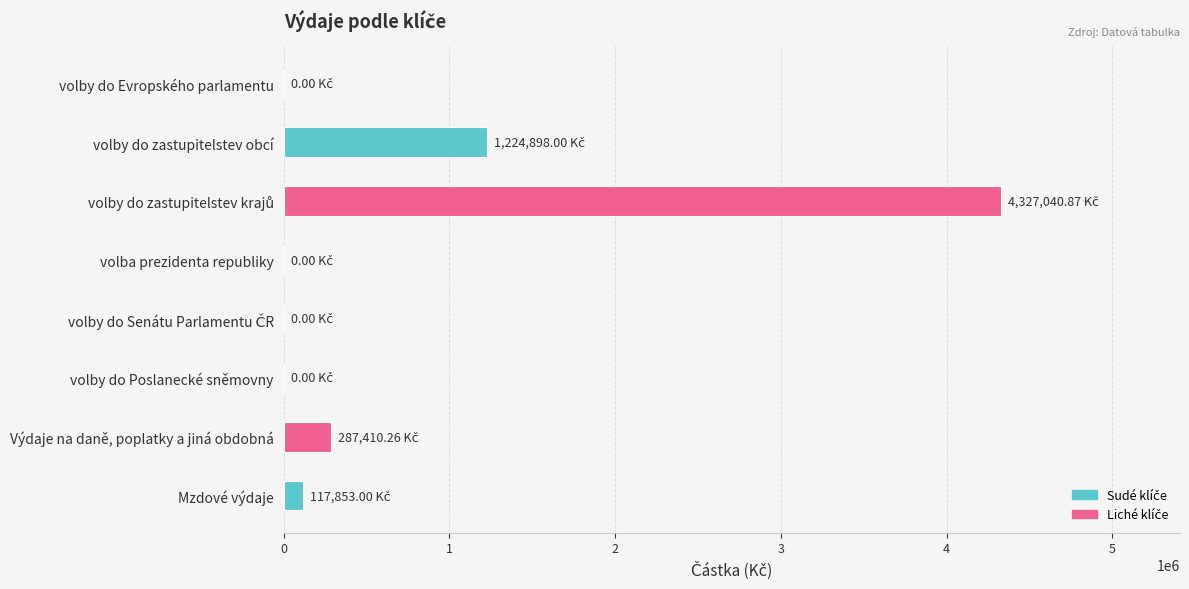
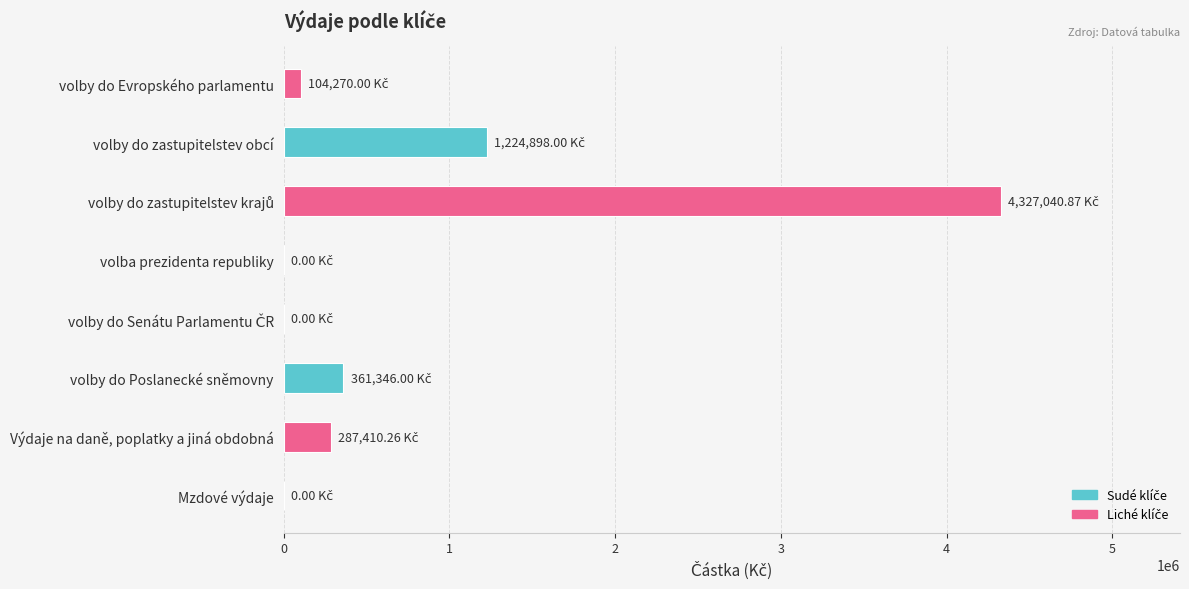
  {
-   "volby do Evropského parlamentu": "0.00",
+   "volby do Evropského parlamentu": "104,270.00",
    "volby do zastupitelstev obcí": "1,224,898.00",
    "volby do zastupitelstev krajů": "4,327,040.87",
    "volba prezidenta republiky": "0.00",
    "volby do Senátu Parlamentu ČR": "0.00",
-   "volby do Poslanecké sněmovny": "0.00",
+   "volby do Poslanecké sněmovny": "361,346.00",
    "Výdaje na daně, poplatky a jiná obdobná": "287,410.26",
-   "Mzdové výdaje": "117,853.00"
+   "Mzdové výdaje": "0.00"
  }
